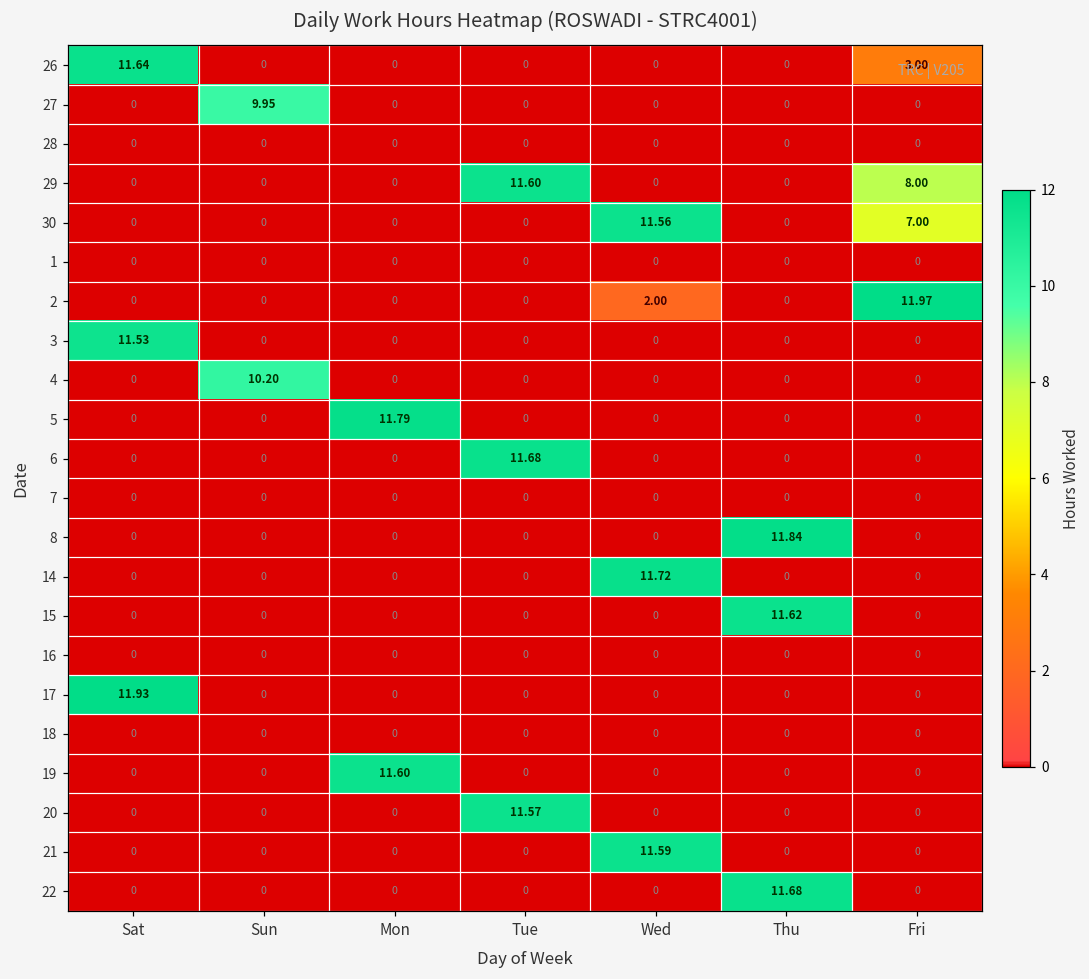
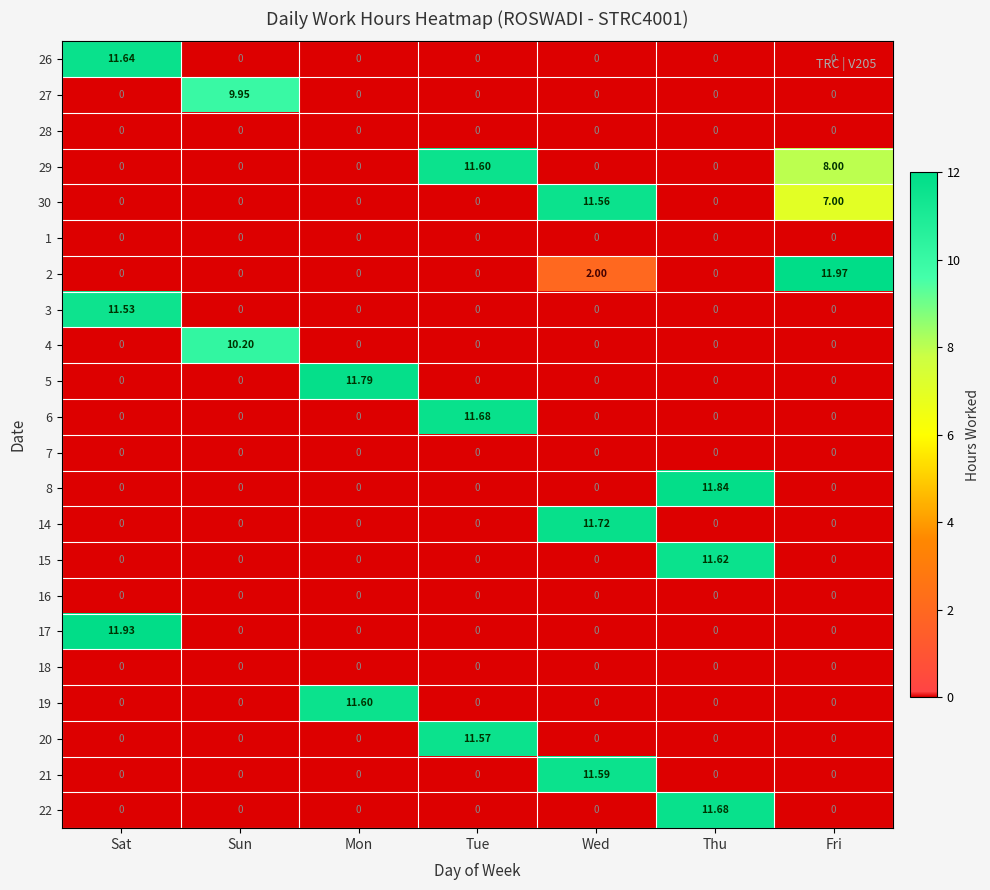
  {
    "26": {
      "Sat": 11.64,
      "Sun": 0,
      "Mon": 0,
      "Tue": 0,
      "Wed": 0,
      "Thu": 0,
-     "Fri": 3.00
+     "Fri": 0
    },
    "27": {
      "Sat": 0,
      "Sun": 9.95,
      "Mon": 0,
      "Tue": 0,
      "Wed": 0,
      "Thu": 0,
      "Fri": 0
    },
    "28": {
      "Sat": 0,
      "Sun": 0,
      "Mon": 0,
      "Tue": 0,
      "Wed": 0,
      "Thu": 0,
      "Fri": 0
    },
    "29": {
      "Sat": 0,
      "Sun": 0,
      "Mon": 0,
      "Tue": 11.60,
      "Wed": 0,
      "Thu": 0,
      "Fri": 8.00
    },
    "30": {
      "Sat": 0,
      "Sun": 0,
      "Mon": 0,
      "Tue": 0,
      "Wed": 11.56,
      "Thu": 0,
      "Fri": 7.00
    },
    "1": {
      "Sat": 0,
      "Sun": 0,
      "Mon": 0,
      "Tue": 0,
      "Wed": 0,
      "Thu": 0,
      "Fri": 0
    },
    "2": {
      "Sat": 0,
      "Sun": 0,
      "Mon": 0,
      "Tue": 0,
      "Wed": 2.00,
      "Thu": 0,
      "Fri": 11.97
    },
    "3": {
      "Sat": 11.53,
      "Sun": 0,
      "Mon": 0,
      "Tue": 0,
      "Wed": 0,
      "Thu": 0,
      "Fri": 0
    },
    "4": {
      "Sat": 0,
      "Sun": 10.20,
      "Mon": 0,
      "Tue": 0,
      "Wed": 0,
      "Thu": 0,
      "Fri": 0
    },
    "5": {
      "Sat": 0,
      "Sun": 0,
      "Mon": 11.79,
      "Tue": 0,
      "Wed": 0,
      "Thu": 0,
      "Fri": 0
    },
    "6": {
      "Sat": 0,
      "Sun": 0,
      "Mon": 0,
      "Tue": 11.68,
      "Wed": 0,
      "Thu": 0,
      "Fri": 0
    },
    "7": {
      "Sat": 0,
      "Sun": 0,
      "Mon": 0,
      "Tue": 0,
      "Wed": 0,
      "Thu": 0,
      "Fri": 0
    },
    "8": {
      "Sat": 0,
      "Sun": 0,
      "Mon": 0,
      "Tue": 0,
      "Wed": 0,
      "Thu": 11.84,
      "Fri": 0
    },
    "14": {
      "Sat": 0,
      "Sun": 0,
      "Mon": 0,
      "Tue": 0,
      "Wed": 11.72,
      "Thu": 0,
      "Fri": 0
    },
    "15": {
      "Sat": 0,
      "Sun": 0,
      "Mon": 0,
      "Tue": 0,
      "Wed": 0,
      "Thu": 11.62,
      "Fri": 0
    },
    "16": {
      "Sat": 0,
      "Sun": 0,
      "Mon": 0,
      "Tue": 0,
      "Wed": 0,
      "Thu": 0,
      "Fri": 0
    },
    "17": {
      "Sat": 11.93,
      "Sun": 0,
      "Mon": 0,
      "Tue": 0,
      "Wed": 0,
      "Thu": 0,
      "Fri": 0
    },
    "18": {
      "Sat": 0,
      "Sun": 0,
      "Mon": 0,
      "Tue": 0,
      "Wed": 0,
      "Thu": 0,
      "Fri": 0
    },
    "19": {
      "Sat": 0,
      "Sun": 0,
      "Mon": 11.60,
      "Tue": 0,
      "Wed": 0,
      "Thu": 0,
      "Fri": 0
    },
    "20": {
      "Sat": 0,
      "Sun": 0,
      "Mon": 0,
      "Tue": 11.57,
      "Wed": 0,
      "Thu": 0,
      "Fri": 0
    },
    "21": {
      "Sat": 0,
      "Sun": 0,
      "Mon": 0,
      "Tue": 0,
      "Wed": 11.59,
      "Thu": 0,
      "Fri": 0
    },
    "22": {
      "Sat": 0,
      "Sun": 0,
      "Mon": 0,
      "Tue": 0,
      "Wed": 0,
      "Thu": 11.68,
      "Fri": 0
    }
  }
